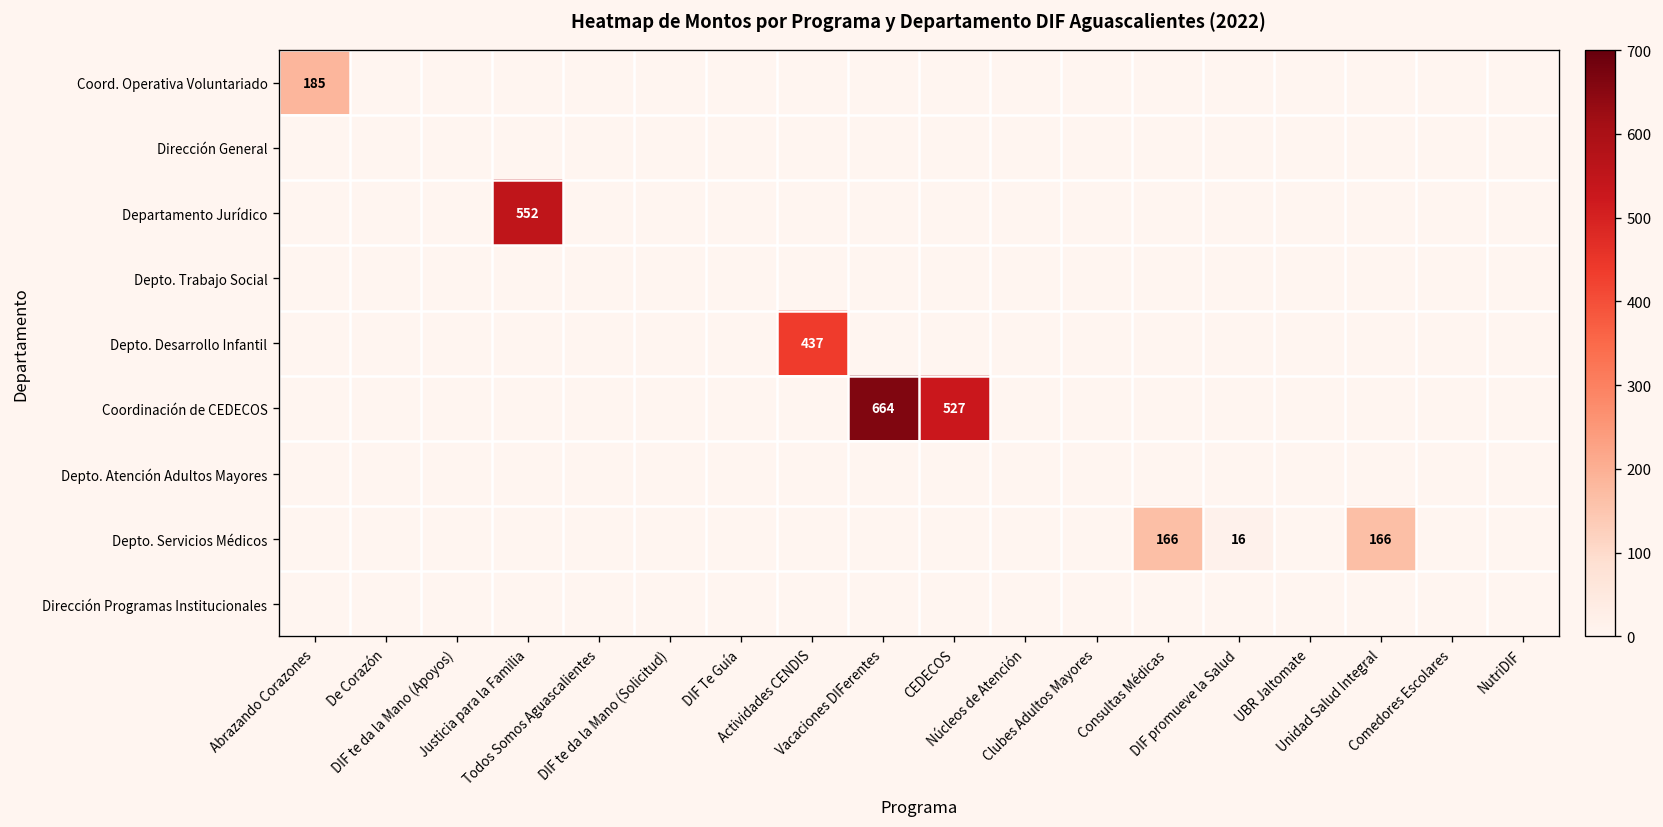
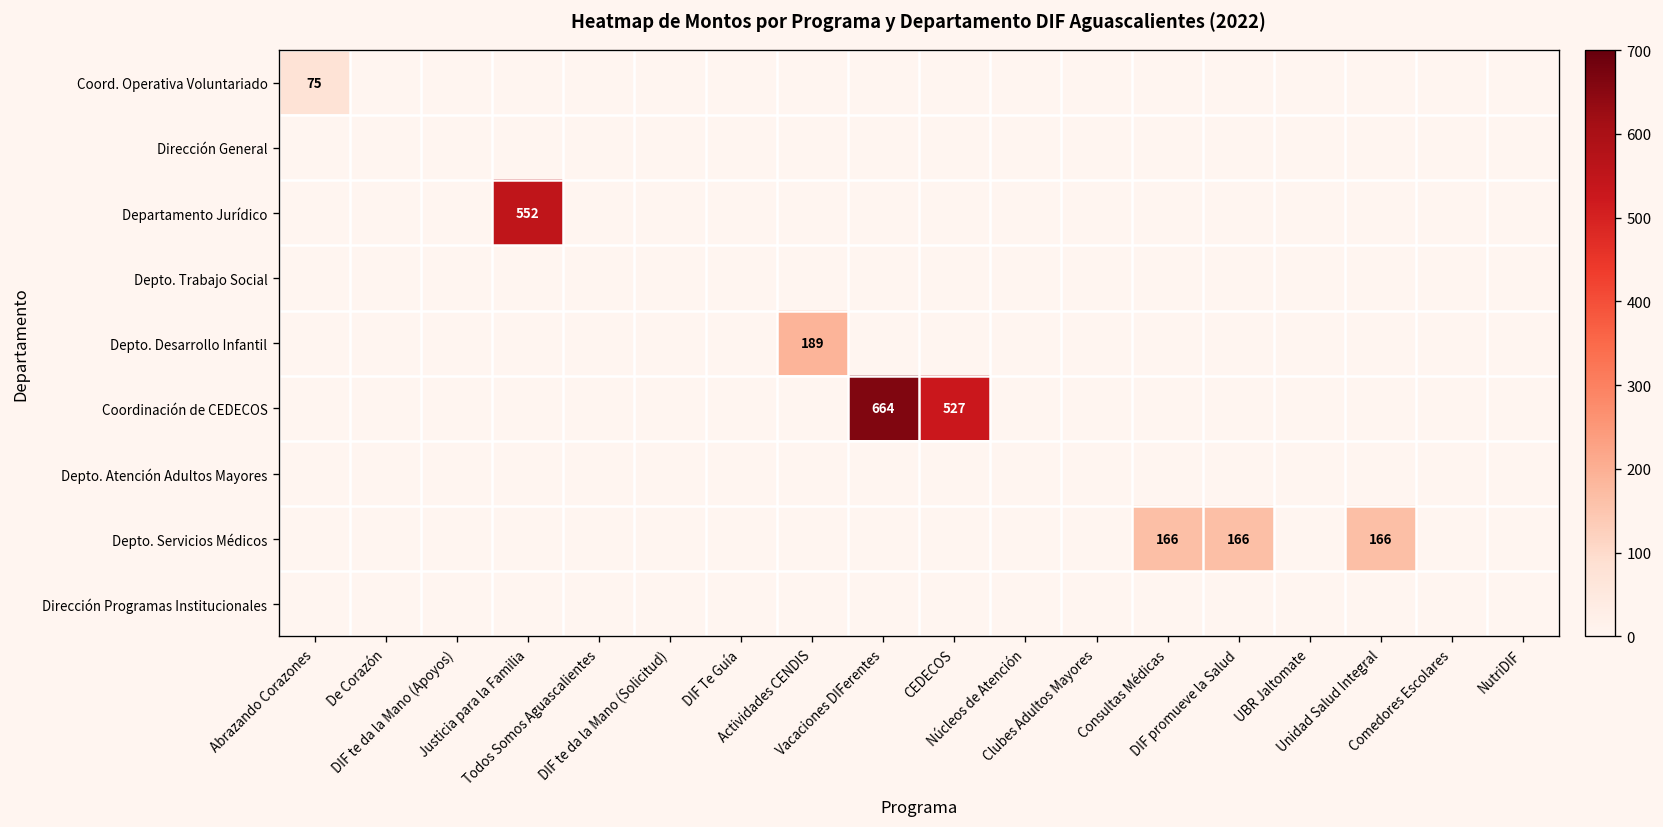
  {
    "Coord. Operativa Voluntariado": {
-     "Abrazando Corazones": 185
+     "Abrazando Corazones": 75
    },
    "Departamento Jurídico": {
      "Justicia para la Familia": 552
    },
    "Depto. Desarrollo Infantil": {
-     "Actividades CENDIS": 437
+     "Actividades CENDIS": 189
    },
    "Coordinación de CEDECOS": {
      "Vacaciones DIFerentes": 664,
      "CEDECOS": 527
    },
    "Depto. Servicios Médicos": {
      "Consultas Médicas": 166,
-     "DIF promueve la Salud": 16,
+     "DIF promueve la Salud": 166,
      "Unidad Salud Integral": 166
    }
  }
